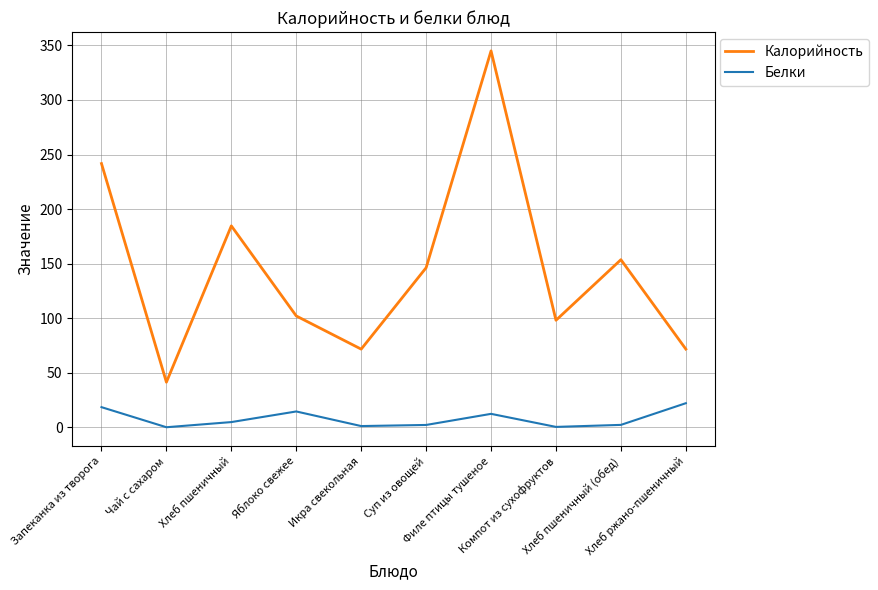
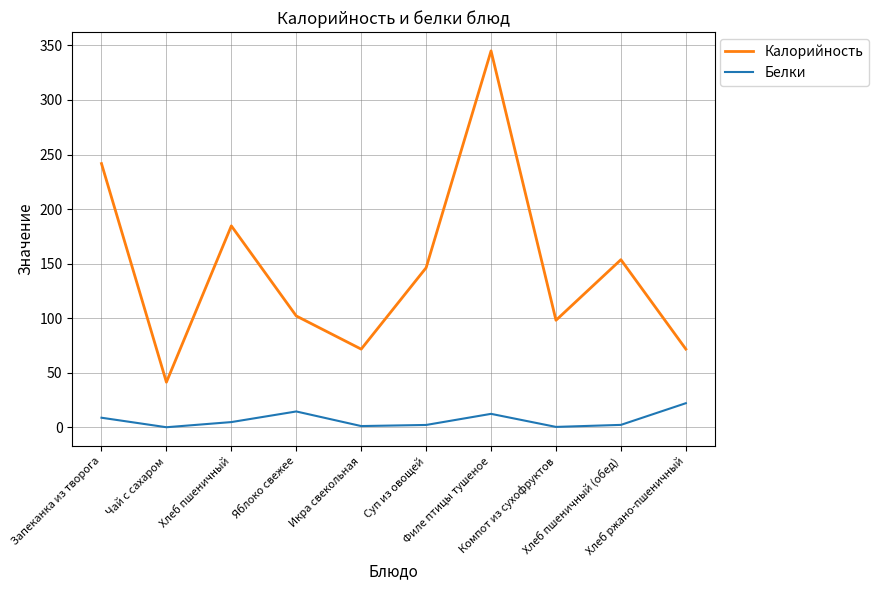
  {
    "Калорийность": {
      "Запеканка из творога": 242,
      "Чай с сахаром": 41,
      "Хлеб пшеничный": 185,
      "Яблоко свежее": 102,
      "Икра свекольная": 72,
      "Суп из овощей": 146,
      "Филе птицы тушеное": 345,
      "Компот из сухофруктов": 98,
      "Хлеб пшеничный (обед)": 154,
      "Хлеб ржано-пшеничный": 72
    },
    "Белки": {
-     "Запеканка из творога": 19,
+     "Запеканка из творога": 9,
      "Чай с сахаром": 0,
      "Хлеб пшеничный": 5,
      "Яблоко свежее": 15,
      "Икра свекольная": 1,
      "Суп из овощей": 2,
      "Филе птицы тушеное": 12,
      "Компот из сухофруктов": 1,
      "Хлеб пшеничный (обед)": 2,
      "Хлеб ржано-пшеничный": 22
    }
  }
